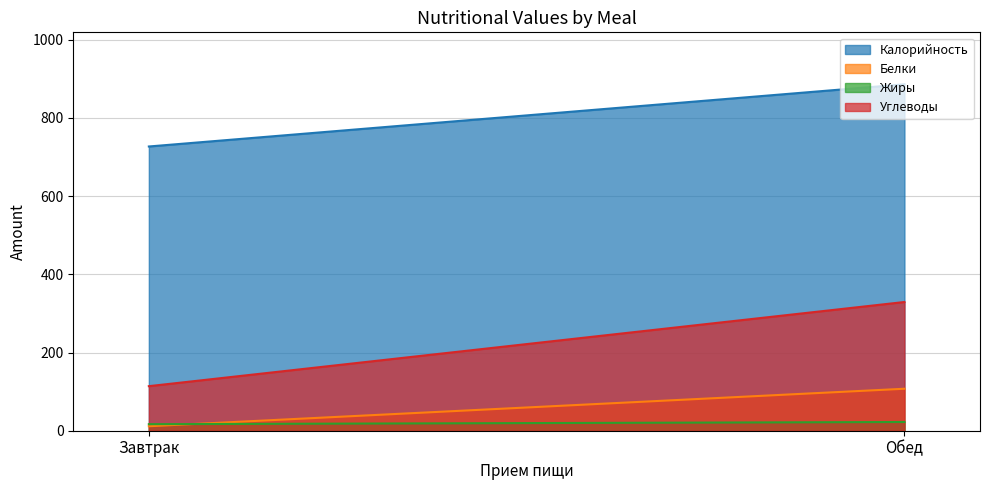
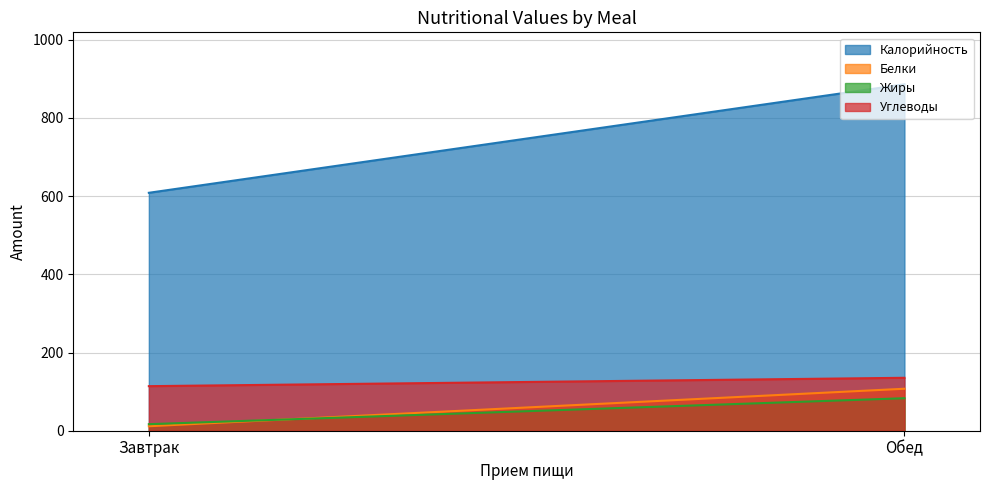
  {
    "Калорийность": {
-     "Завтрак": 730
+     "Завтрак": 610
    },
    "Белки": {
      "Обед": 110
    },
    "Жиры": {
-     "Обед": 20
+     "Обед": 80
    },
    "Углеводы": {
      "Завтрак": 110,
-     "Обед": 330
+     "Обед": 140
    }
  }
